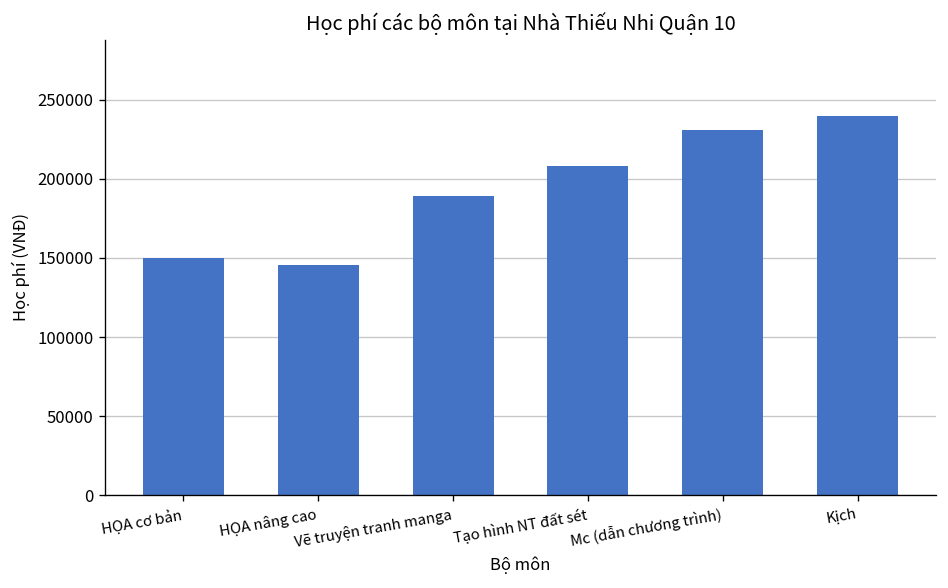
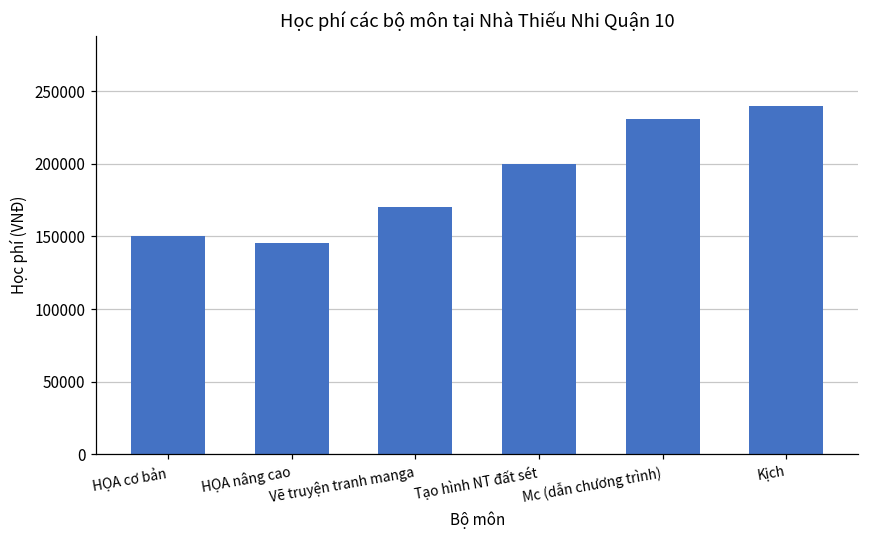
  {
    "HỌA cơ bản": 150000,
    "HỌA nâng cao": 146000,
-   "Vẽ truyện tranh manga": 189000,
-   "Tạo hình NT đất sét": 208000,
+   "Vẽ truyện tranh manga": 170000,
+   "Tạo hình NT đất sét": 200000,
    "Mc (dẫn chương trình)": 231000,
    "Kịch": 240000
  }
